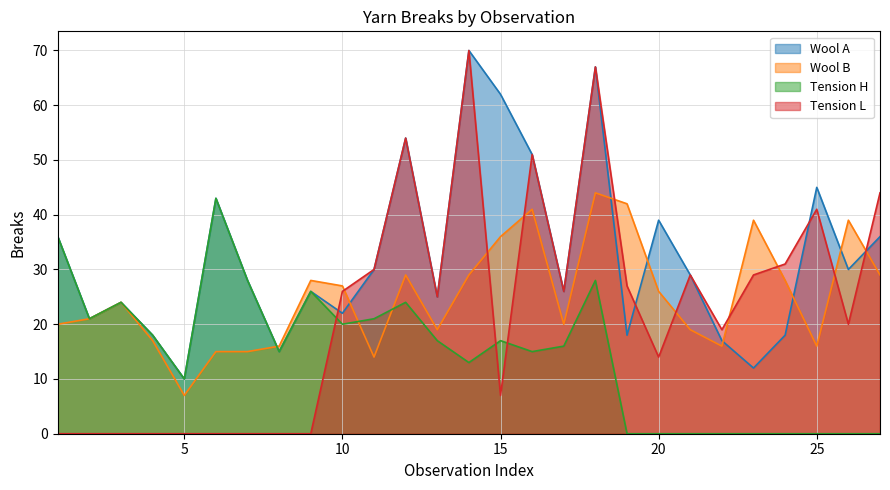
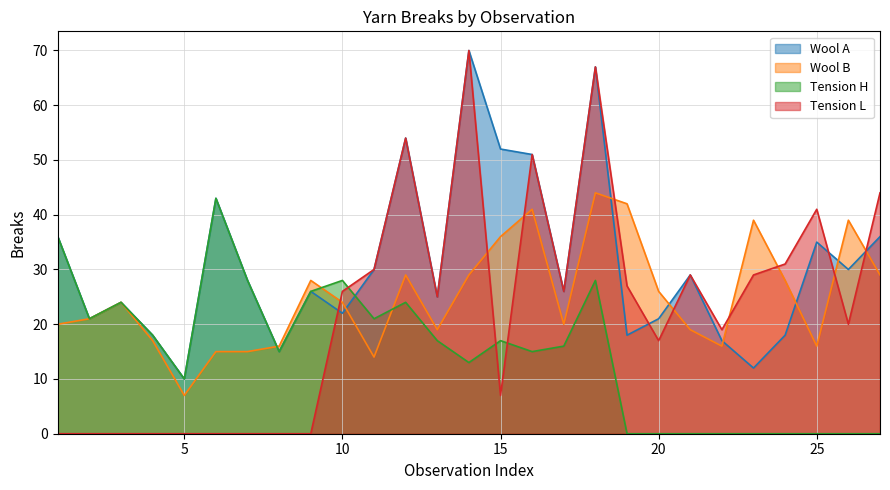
  {
    "Wool A": {
      "10": 22,
-     "15": 62,
-     "20": 39,
-     "25": 45
+     "15": 52,
+     "20": 21,
+     "25": 35
    },
    "Wool B": {
      "5": 7,
-     "10": 27,
+     "10": 24,
      "15": 36,
      "20": 26,
      "25": 16
    },
    "Tension H": {
-     "10": 20,
+     "10": 28,
      "15": 17,
      "20": 0,
      "25": 0
    },
    "Tension L": {
      "5": 0,
      "10": 26,
      "15": 7,
-     "20": 14,
+     "20": 17,
      "25": 41
    }
  }
